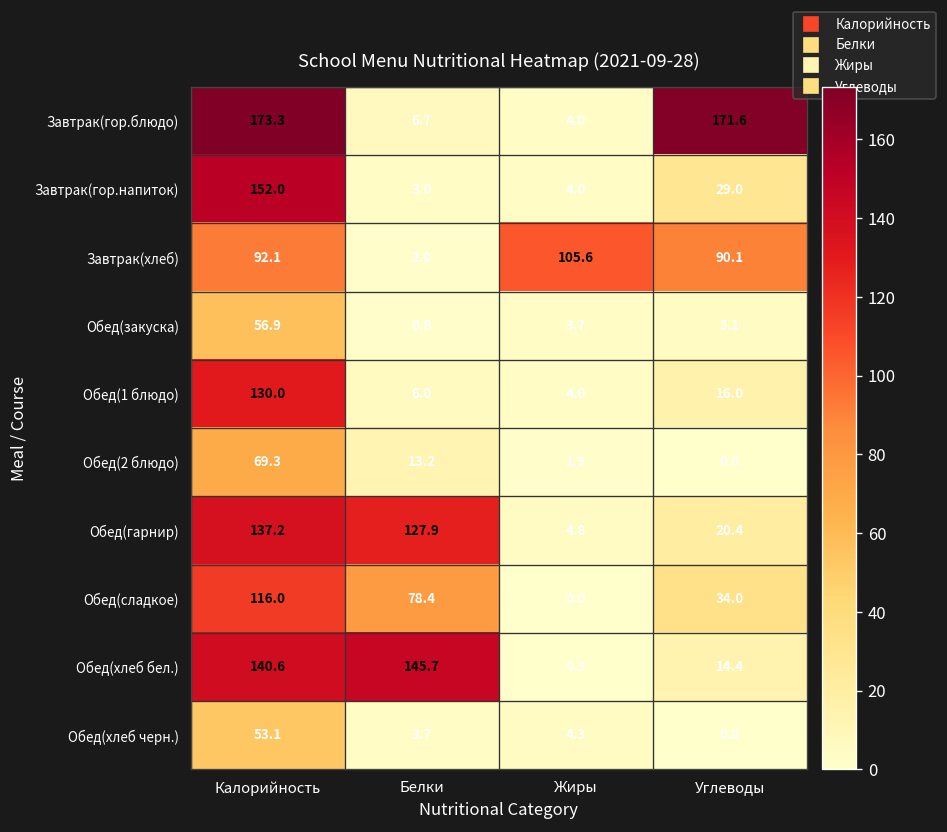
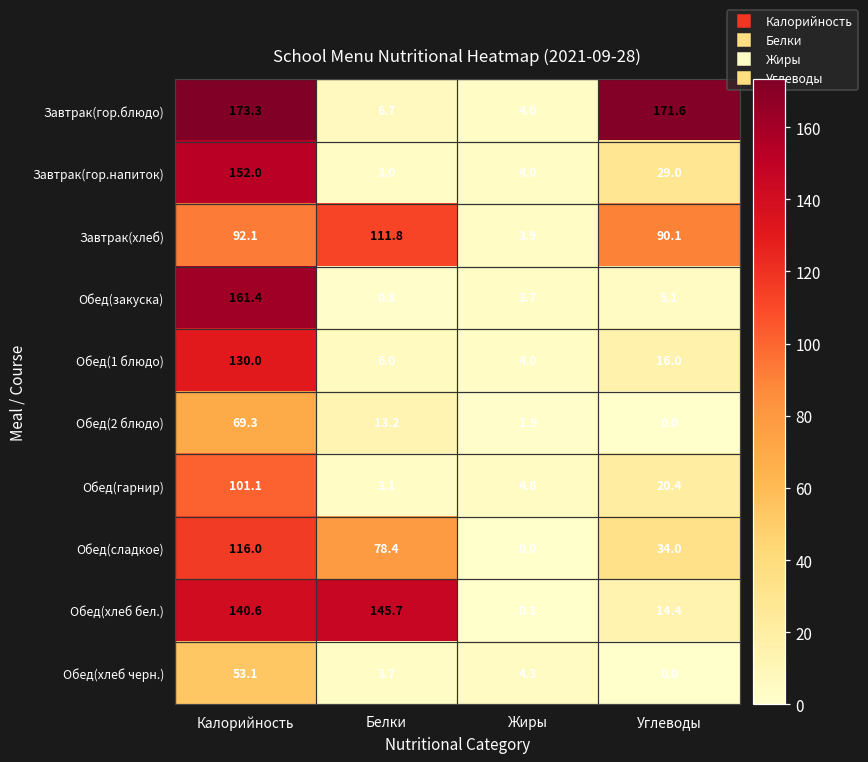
  {
    "Завтрак(гор.блюдо)": {
      "Калорийность": 173.3,
      "Белки": 6.7,
      "Жиры": 4.0,
      "Углеводы": 171.6
    },
    "Завтрак(гор.напиток)": {
      "Калорийность": 152.0,
      "Белки": 3.0,
      "Жиры": 4.0,
      "Углеводы": 29.0
    },
    "Завтрак(хлеб)": {
      "Калорийность": 92.1,
-     "Белки": 2.0,
-     "Жиры": 105.6,
+     "Белки": 111.8,
+     "Жиры": 3.9,
      "Углеводы": 90.1
    },
    "Обед(закуска)": {
-     "Калорийность": 56.9,
+     "Калорийность": 161.4,
      "Белки": 0.8,
      "Жиры": 3.7,
      "Углеводы": 5.1
    },
    "Обед(1 блюдо)": {
      "Калорийность": 130.0,
      "Белки": 6.0,
      "Жиры": 4.0,
      "Углеводы": 16.0
    },
    "Обед(2 блюдо)": {
      "Калорийность": 69.3,
      "Белки": 13.2,
      "Жиры": 1.9,
      "Углеводы": 0.0
    },
    "Обед(гарнир)": {
-     "Калорийность": 137.2,
-     "Белки": 127.9,
+     "Калорийность": 101.1,
+     "Белки": 3.1,
      "Жиры": 4.8,
      "Углеводы": 20.4
    },
    "Обед(сладкое)": {
      "Калорийность": 116.0,
      "Белки": 78.4,
      "Жиры": 0.0,
      "Углеводы": 34.0
    },
    "Обед(хлеб бел.)": {
      "Калорийность": 140.6,
      "Белки": 145.7,
      "Жиры": 0.3,
      "Углеводы": 14.4
    },
    "Обед(хлеб черн.)": {
      "Калорийность": 53.1,
      "Белки": 3.7,
      "Жиры": 4.3,
      "Углеводы": 0.0
    }
  }
